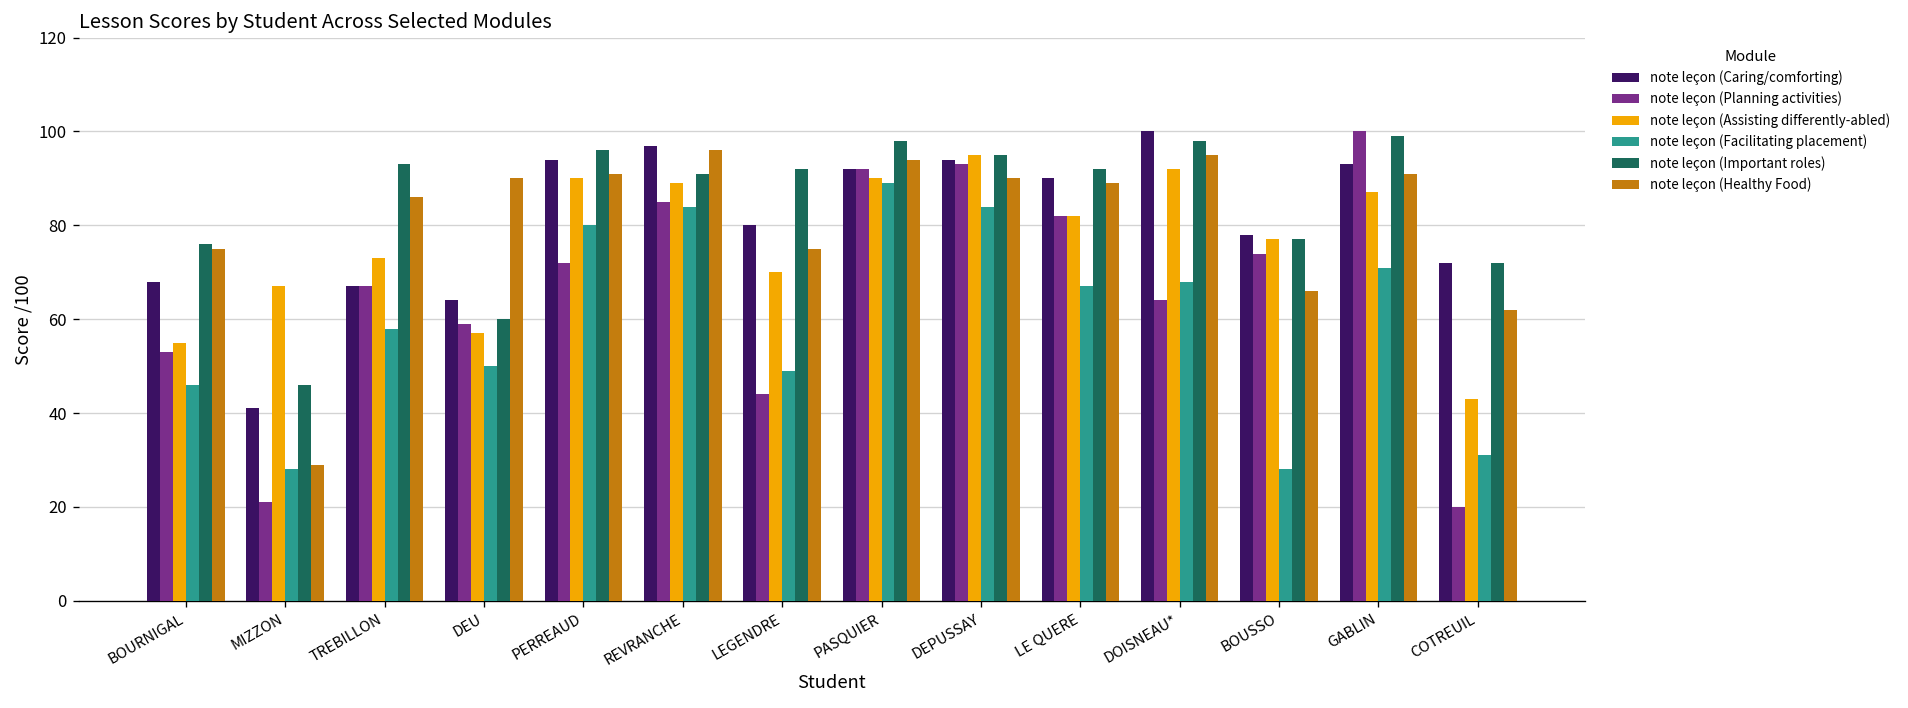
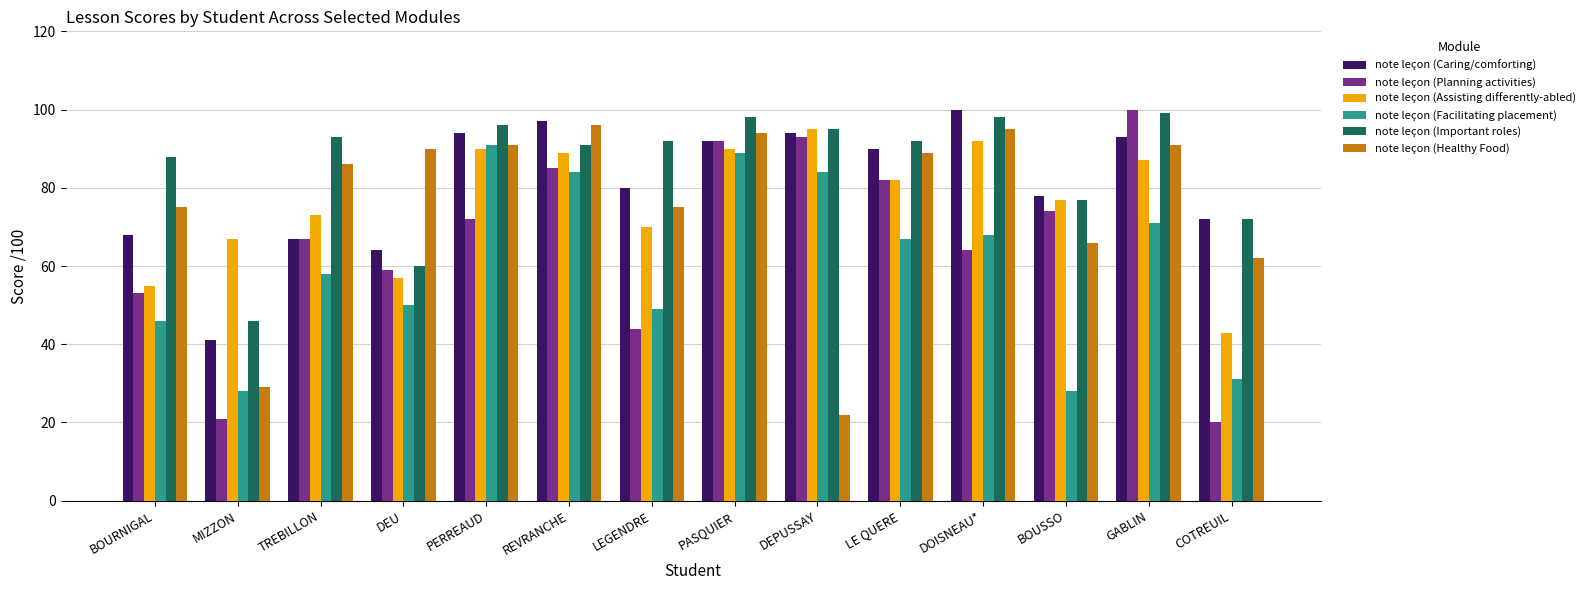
  {
    "note leçon (Caring/comforting)": {
      "BOURNIGAL": 68,
      "MIZZON": 41,
      "TREBILLON": 67,
      "DEU": 64,
      "PERREAUD": 94,
      "REVRANCHE": 97,
      "LEGENDRE": 80,
      "PASQUIER": 92,
      "DEPUSSAY": 94,
      "LE QUERE": 90,
      "DOISNEAU*": 100,
      "BOUSSO": 78,
      "GABLIN": 93,
      "COTREUIL": 72
    },
    "note leçon (Planning activities)": {
      "BOURNIGAL": 53,
      "MIZZON": 21,
      "TREBILLON": 67,
      "DEU": 59,
      "PERREAUD": 72,
      "REVRANCHE": 85,
      "LEGENDRE": 44,
      "PASQUIER": 92,
      "DEPUSSAY": 93,
      "LE QUERE": 82,
      "DOISNEAU*": 64,
      "BOUSSO": 74,
      "GABLIN": 100,
      "COTREUIL": 20
    },
    "note leçon (Assisting differently-abled)": {
      "BOURNIGAL": 55,
      "MIZZON": 67,
      "TREBILLON": 73,
      "DEU": 57,
      "PERREAUD": 90,
      "REVRANCHE": 89,
      "LEGENDRE": 70,
      "PASQUIER": 90,
      "DEPUSSAY": 95,
      "LE QUERE": 82,
      "DOISNEAU*": 92,
      "BOUSSO": 77,
      "GABLIN": 87,
      "COTREUIL": 43
    },
    "note leçon (Facilitating placement)": {
      "BOURNIGAL": 46,
      "MIZZON": 28,
      "TREBILLON": 58,
      "DEU": 50,
-     "PERREAUD": 80,
+     "PERREAUD": 91,
      "REVRANCHE": 84,
      "LEGENDRE": 49,
      "PASQUIER": 89,
      "DEPUSSAY": 84,
      "LE QUERE": 67,
      "DOISNEAU*": 68,
      "BOUSSO": 28,
      "GABLIN": 71,
      "COTREUIL": 31
    },
    "note leçon (Important roles)": {
-     "BOURNIGAL": 76,
+     "BOURNIGAL": 88,
      "MIZZON": 46,
      "TREBILLON": 93,
      "DEU": 60,
      "PERREAUD": 96,
      "REVRANCHE": 91,
      "LEGENDRE": 92,
      "PASQUIER": 98,
      "DEPUSSAY": 95,
      "LE QUERE": 92,
      "DOISNEAU*": 98,
      "BOUSSO": 77,
      "GABLIN": 99,
      "COTREUIL": 72
    },
    "note leçon (Healthy Food)": {
      "BOURNIGAL": 75,
      "MIZZON": 29,
      "TREBILLON": 86,
      "DEU": 90,
      "PERREAUD": 91,
      "REVRANCHE": 96,
      "LEGENDRE": 75,
      "PASQUIER": 94,
-     "DEPUSSAY": 90,
+     "DEPUSSAY": 22,
      "LE QUERE": 89,
      "DOISNEAU*": 95,
      "BOUSSO": 66,
      "GABLIN": 91,
      "COTREUIL": 62
    }
  }
